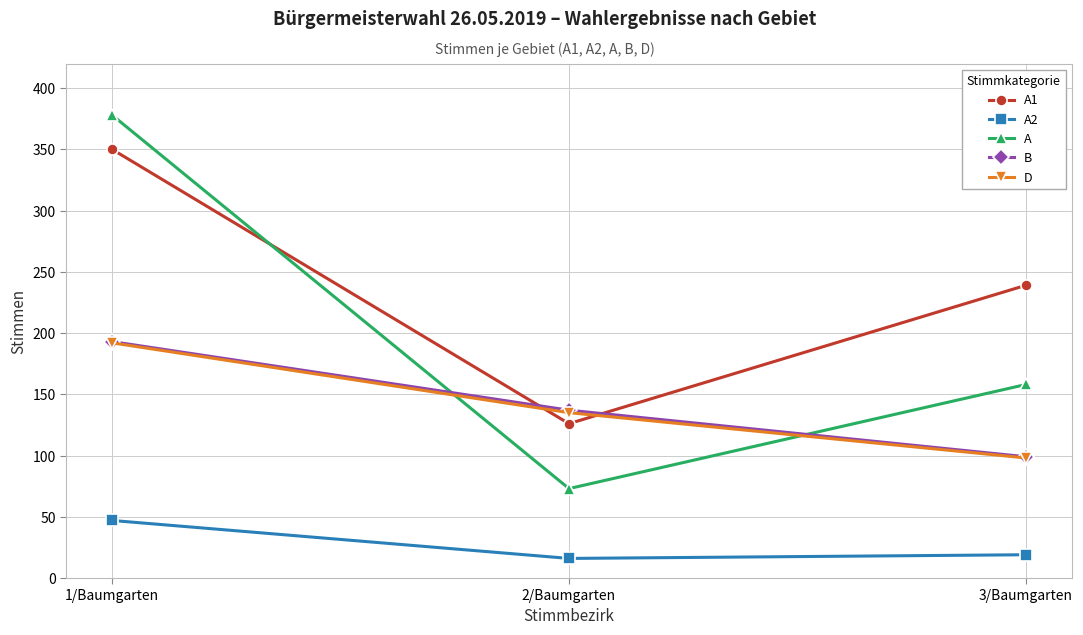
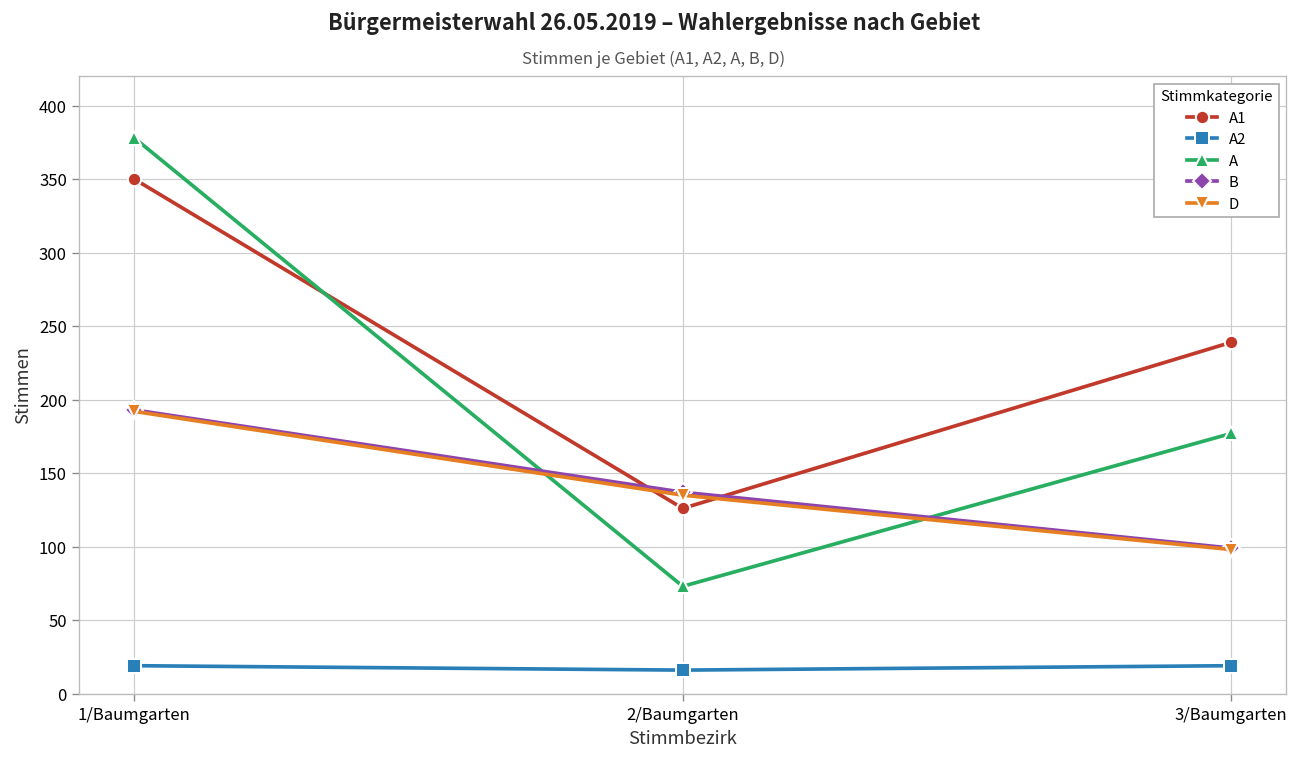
  {
    "A1": {
      "1/Baumgarten": 350,
      "2/Baumgarten": 126,
      "3/Baumgarten": 239
    },
    "A2": {
-     "1/Baumgarten": 47,
+     "1/Baumgarten": 19,
      "2/Baumgarten": 16,
      "3/Baumgarten": 19
    },
    "A": {
      "1/Baumgarten": 378,
      "2/Baumgarten": 73,
-     "3/Baumgarten": 158
+     "3/Baumgarten": 177
    }
  }
